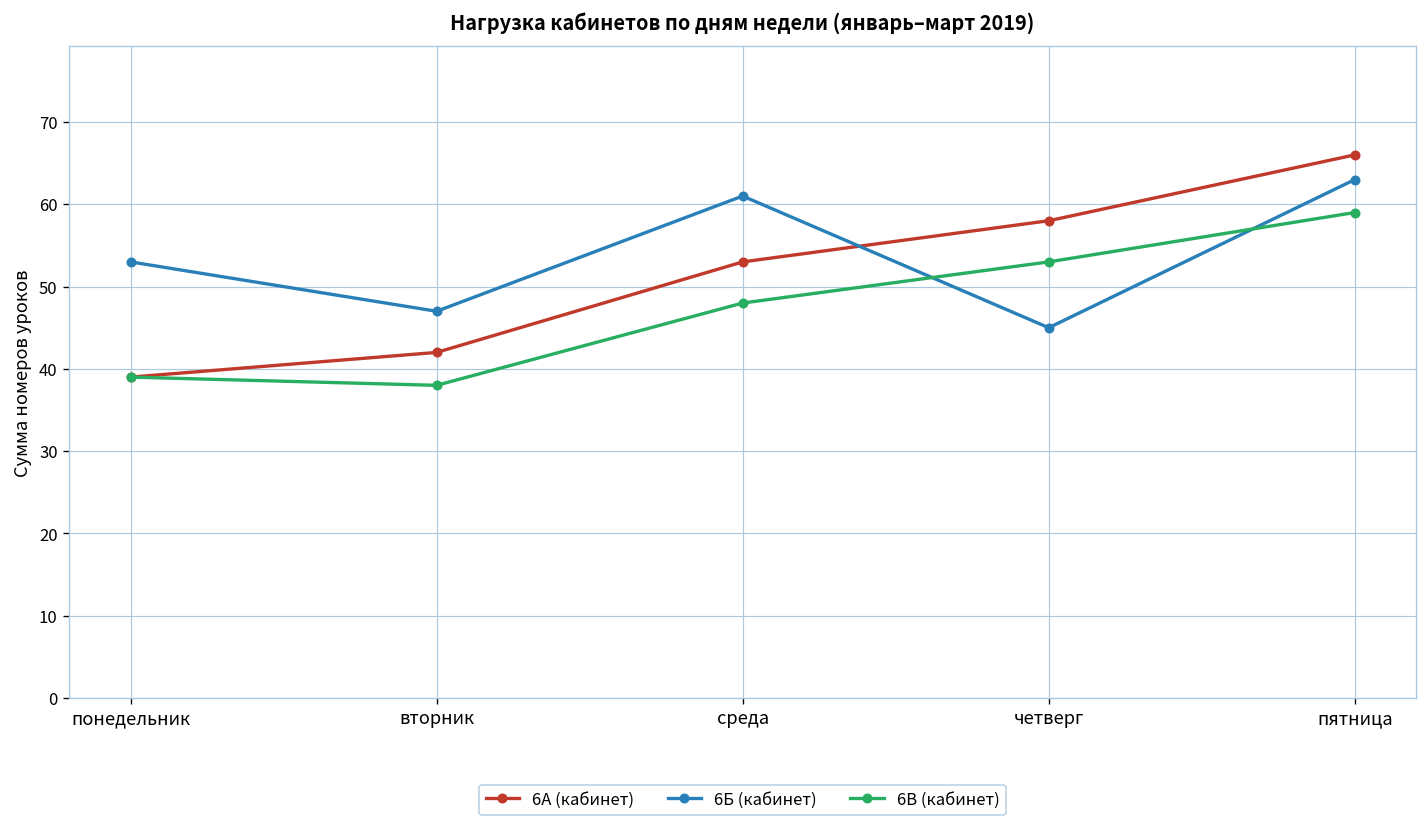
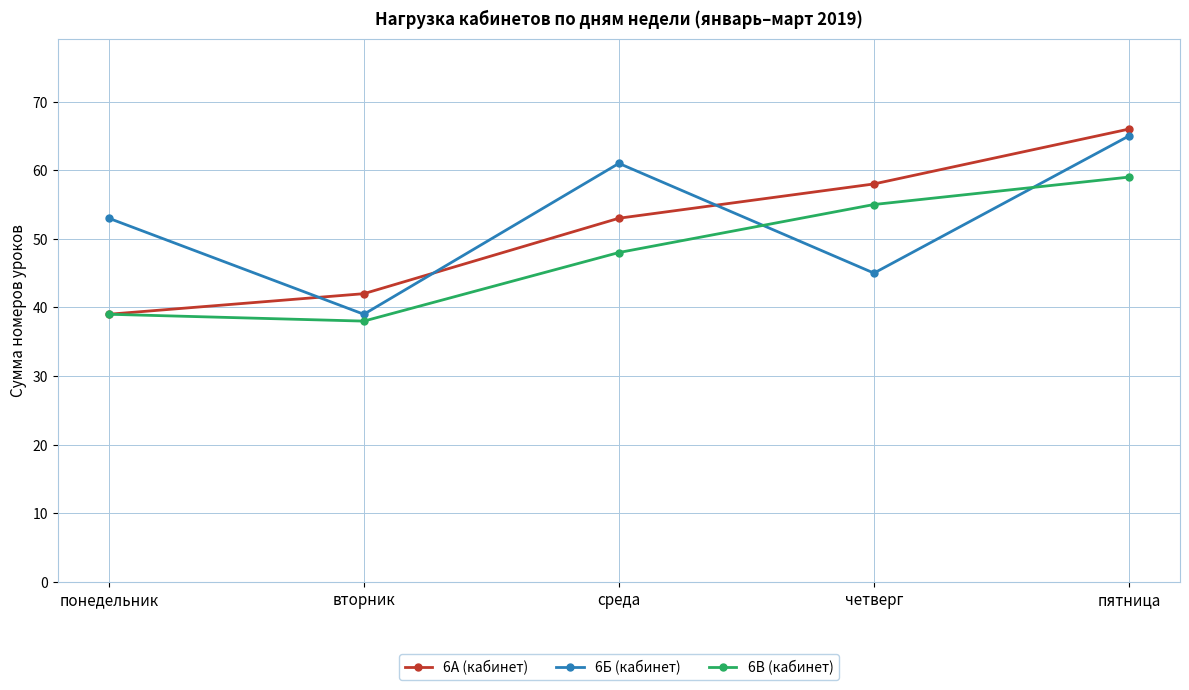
  {
    "6А (кабинет)": {
      "вторник": 42,
      "среда": 53,
      "четверг": 58,
      "пятница": 66
    },
    "6Б (кабинет)": {
      "понедельник": 53,
-     "вторник": 47,
+     "вторник": 39,
      "среда": 61,
      "четверг": 45,
-     "пятница": 63
+     "пятница": 65
    },
    "6В (кабинет)": {
      "вторник": 38,
      "среда": 48,
-     "четверг": 53,
+     "четверг": 55,
      "пятница": 59
    }
  }
